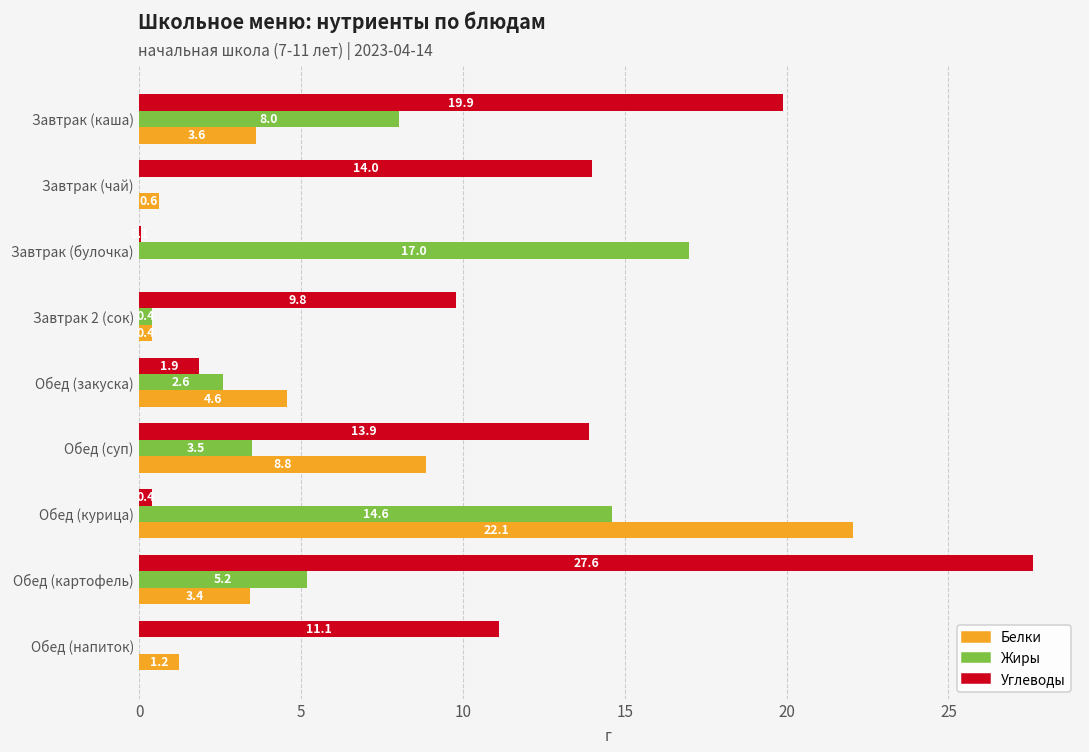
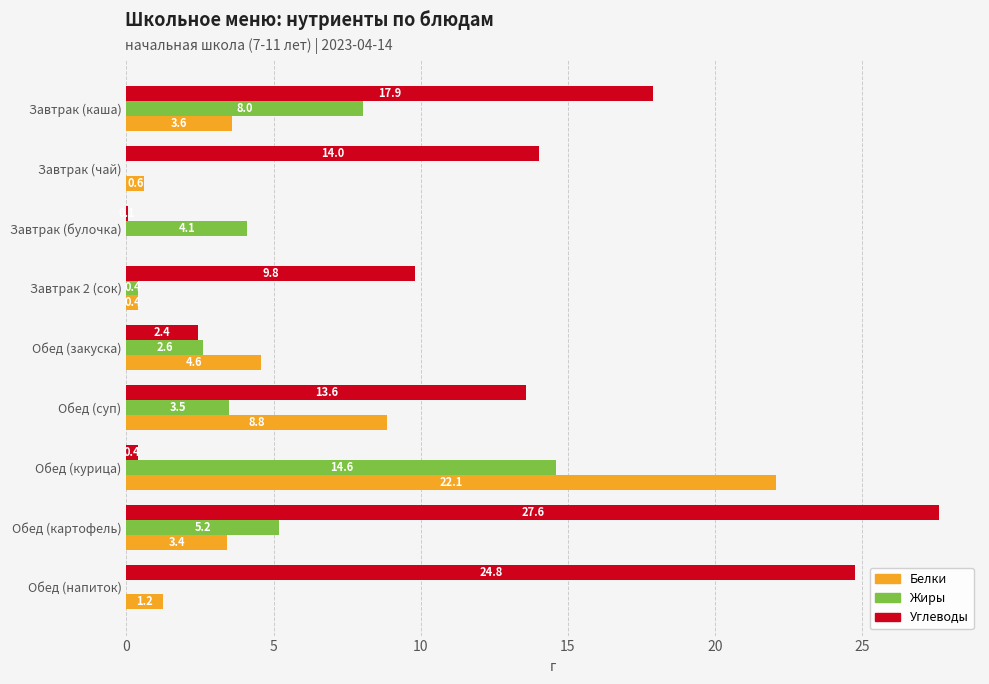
  {
    "Белки": {
      "Завтрак (каша)": 3.6,
      "Завтрак (чай)": 0.6,
      "Завтрак 2 (сок)": 0.4,
      "Обед (закуска)": 4.6,
      "Обед (суп)": 8.8,
      "Обед (курица)": 22.1,
      "Обед (картофель)": 3.4,
      "Обед (напиток)": 1.2
    },
    "Жиры": {
      "Завтрак (каша)": 8.0,
-     "Завтрак (булочка)": 17.0,
+     "Завтрак (булочка)": 4.1,
      "Завтрак 2 (сок)": 0.4,
      "Обед (закуска)": 2.6,
      "Обед (суп)": 3.5,
      "Обед (курица)": 14.6,
      "Обед (картофель)": 5.2
    },
    "Углеводы": {
-     "Завтрак (каша)": 19.9,
+     "Завтрак (каша)": 17.9,
      "Завтрак (чай)": 14.0,
      "Завтрак 2 (сок)": 9.8,
-     "Обед (закуска)": 1.9,
-     "Обед (суп)": 13.9,
+     "Обед (закуска)": 2.4,
+     "Обед (суп)": 13.6,
      "Обед (курица)": 0.4,
      "Обед (картофель)": 27.6,
-     "Обед (напиток)": 11.1
+     "Обед (напиток)": 24.8
    }
  }
